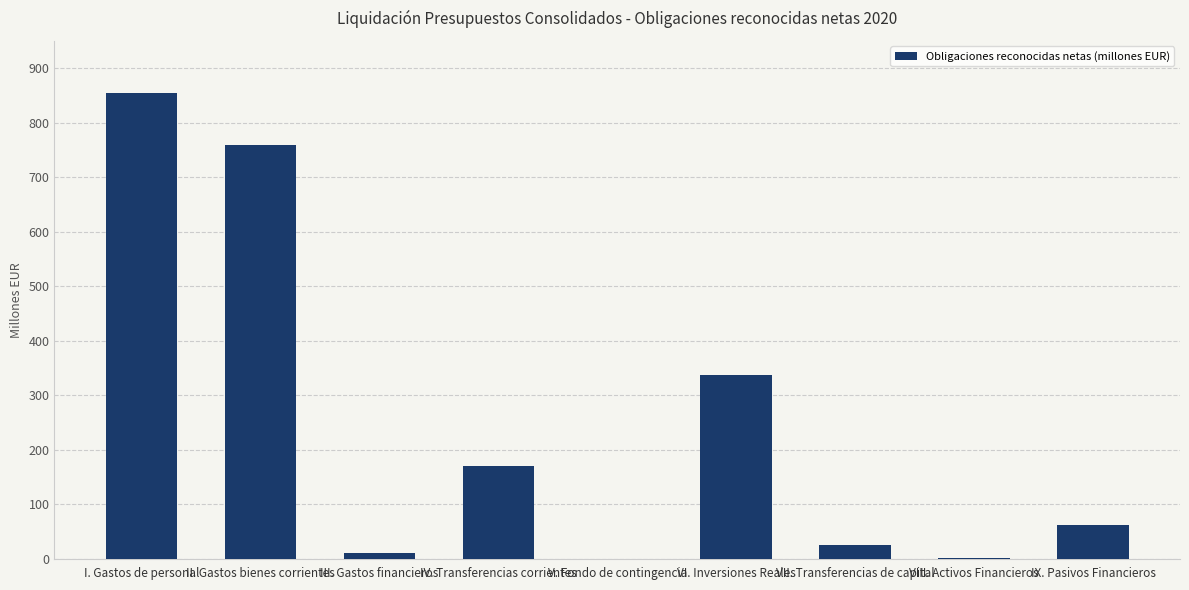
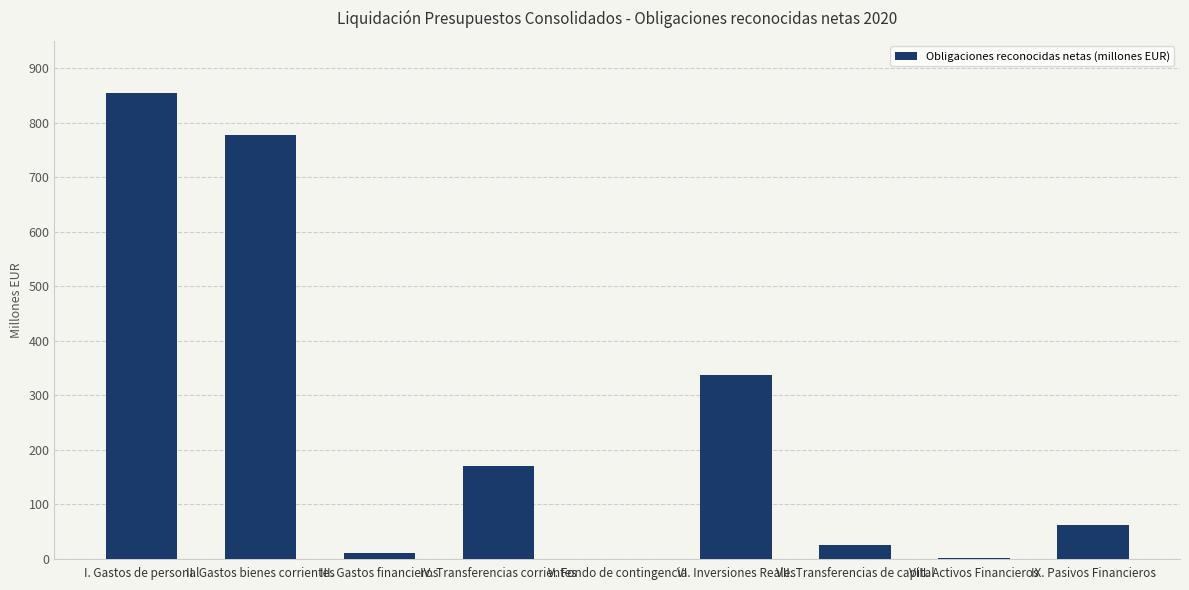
  {
    "I. Gastos de personal": 850,
-   "II. Gastos bienes corrientes": 760,
+   "II. Gastos bienes corrientes": 780,
    "IX. Pasivos Financieros": 60
  }
